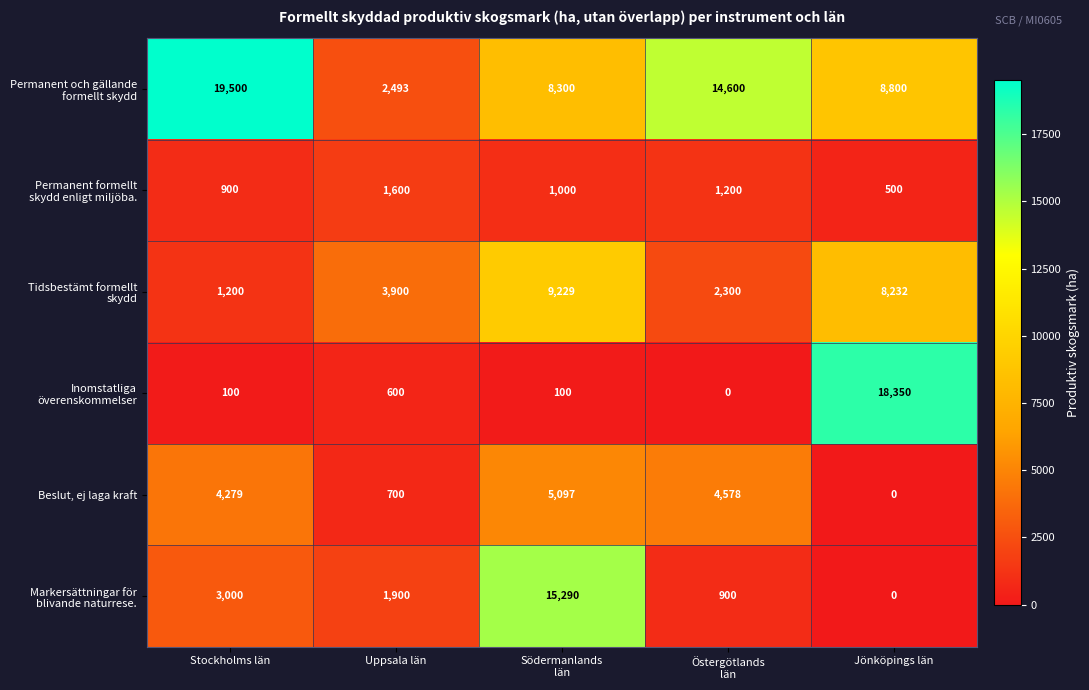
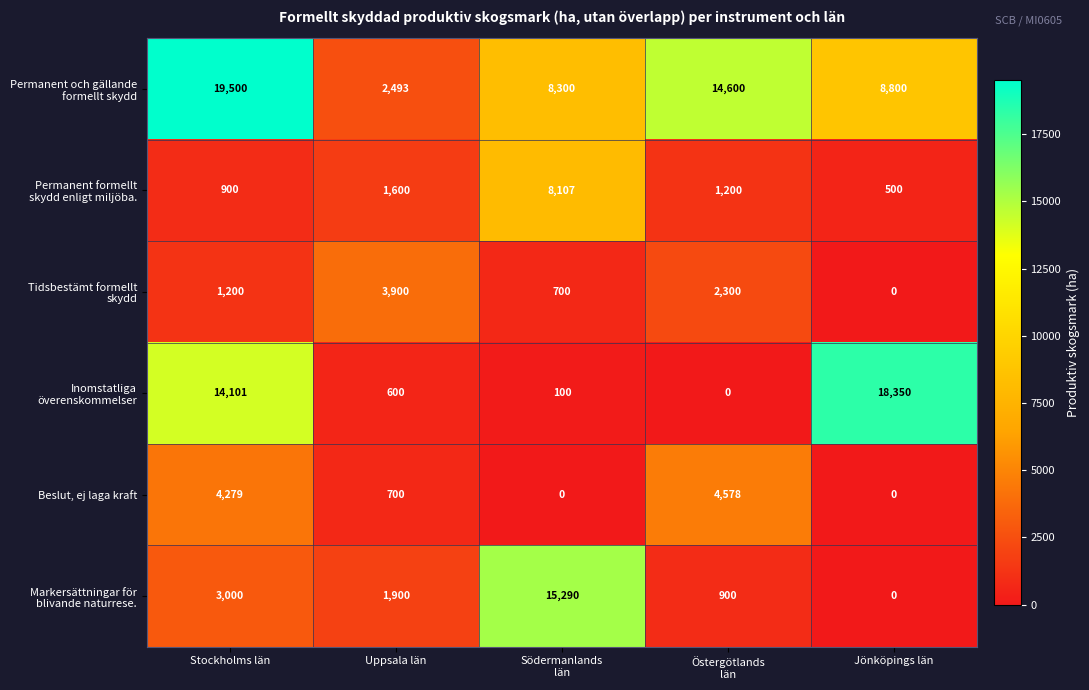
  {
    "Permanent och gällande formellt skydd": {
      "Stockholms län": "19,500",
      "Uppsala län": "2,493",
      "Södermanlands län": "8,300",
      "Östergötlands län": "14,600",
      "Jönköpings län": "8,800"
    },
    "Permanent formellt skydd enligt miljöba.": {
      "Stockholms län": "900",
      "Uppsala län": "1,600",
-     "Södermanlands län": "1,000",
+     "Södermanlands län": "8,107",
      "Östergötlands län": "1,200",
      "Jönköpings län": "500"
    },
    "Tidsbestämt formellt skydd": {
      "Stockholms län": "1,200",
      "Uppsala län": "3,900",
-     "Södermanlands län": "9,229",
+     "Södermanlands län": "700",
      "Östergötlands län": "2,300",
-     "Jönköpings län": "8,232"
+     "Jönköpings län": "0"
    },
    "Inomstatliga överenskommelser": {
-     "Stockholms län": "100",
+     "Stockholms län": "14,101",
      "Uppsala län": "600",
      "Södermanlands län": "100",
      "Östergötlands län": "0",
      "Jönköpings län": "18,350"
    },
    "Beslut, ej laga kraft": {
      "Stockholms län": "4,279",
      "Uppsala län": "700",
-     "Södermanlands län": "5,097",
+     "Södermanlands län": "0",
      "Östergötlands län": "4,578",
      "Jönköpings län": "0"
    },
    "Markersättningar för blivande naturrese.": {
      "Stockholms län": "3,000",
      "Uppsala län": "1,900",
      "Södermanlands län": "15,290",
      "Östergötlands län": "900",
      "Jönköpings län": "0"
    }
  }
